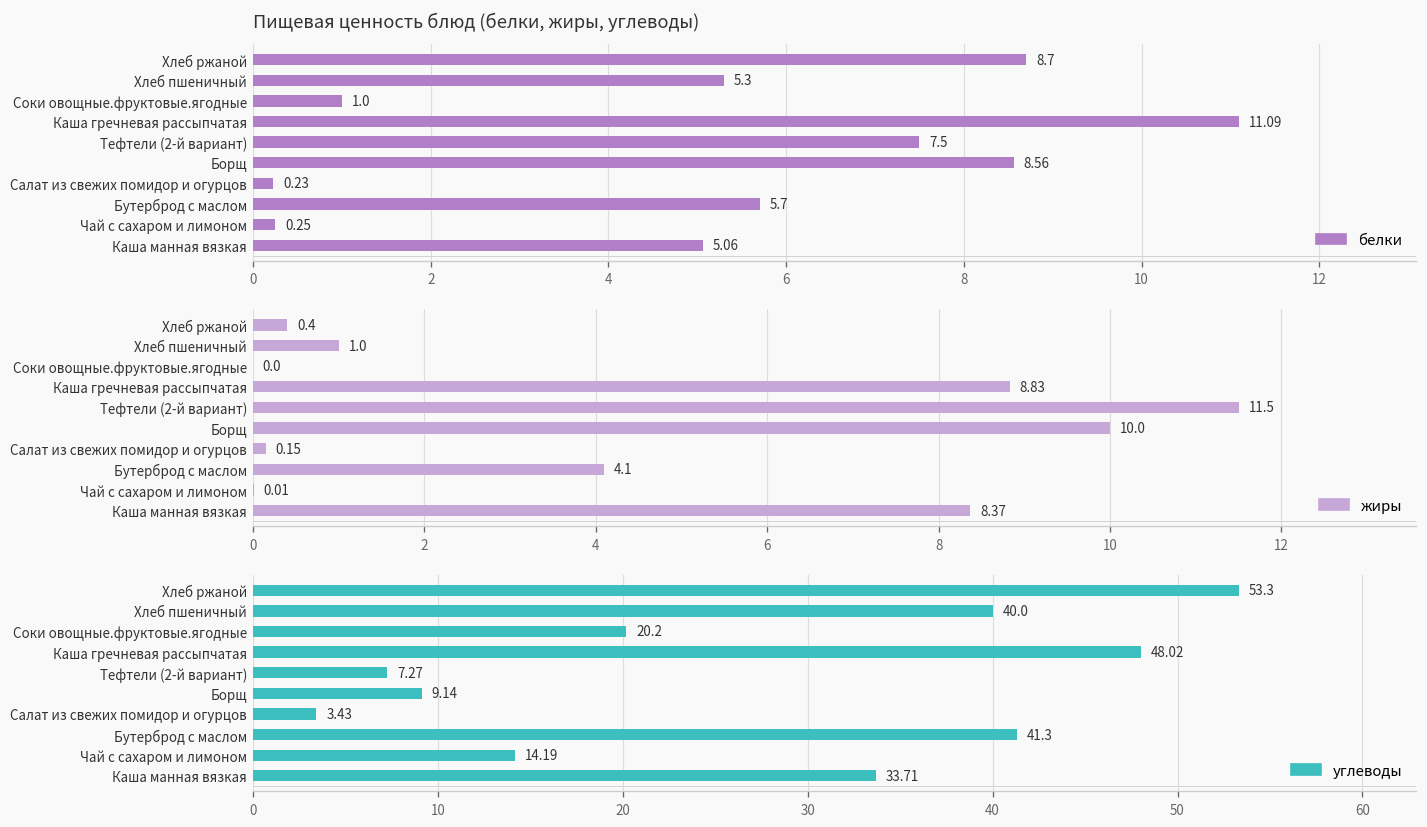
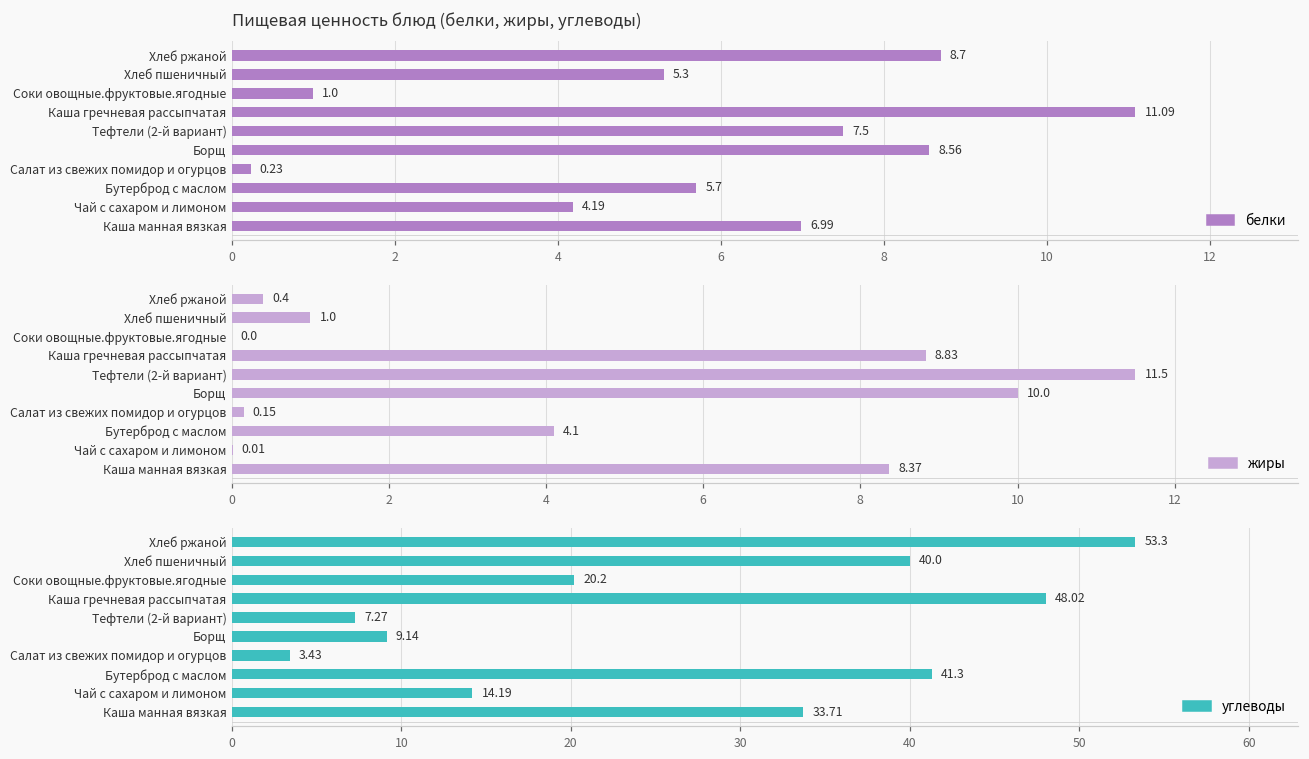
  {
    "Пищевая ценность блюд (белки, жиры, углеводы)": {
      "Хлеб ржаной": 8.7,
      "Хлеб пшеничный": 5.3,
      "Соки овощные.фруктовые.ягодные": 1.0,
      "Каша гречневая рассыпчатая": 11.09,
      "Тефтели (2-й вариант)": 7.5,
      "Борщ": 8.56,
      "Салат из свежих помидор и огурцов": 0.23,
      "Бутерброд с маслом": 5.7,
-     "Чай с сахаром и лимоном": 0.25,
-     "Каша манная вязкая": 5.06
+     "Чай с сахаром и лимоном": 4.19,
+     "Каша манная вязкая": 6.99
    }
  }
